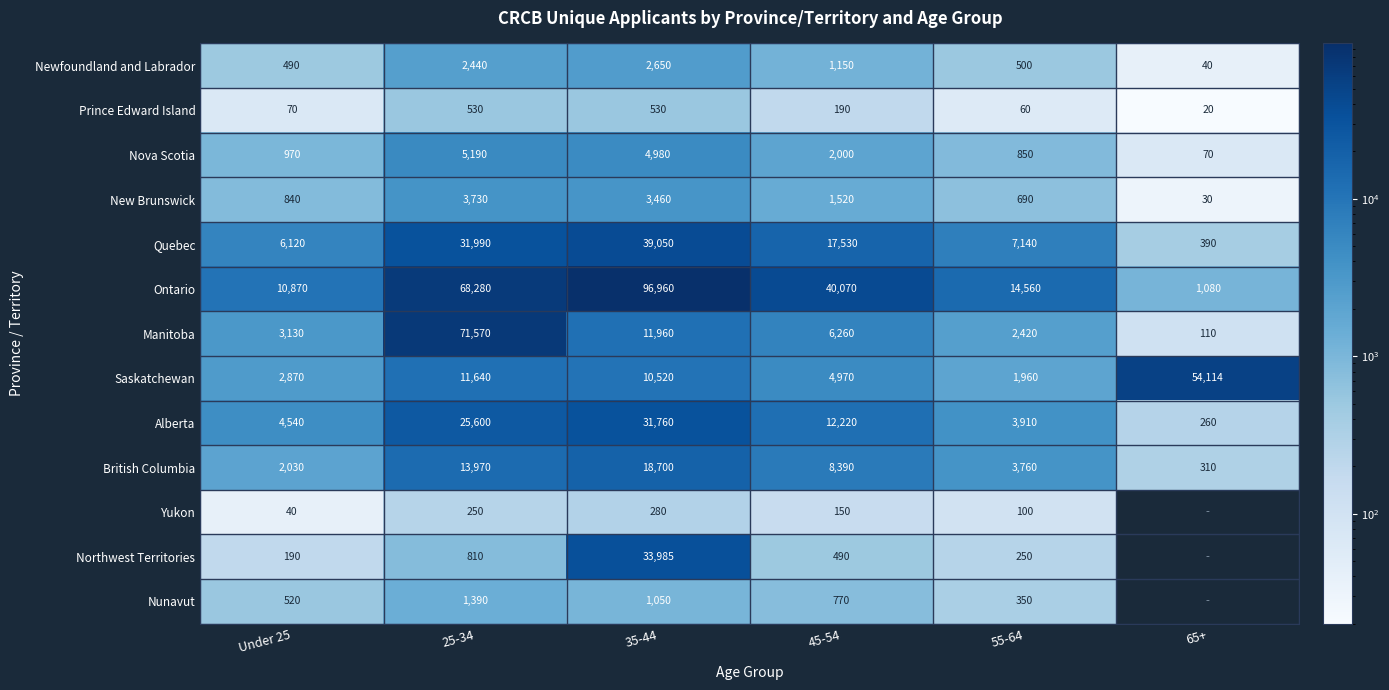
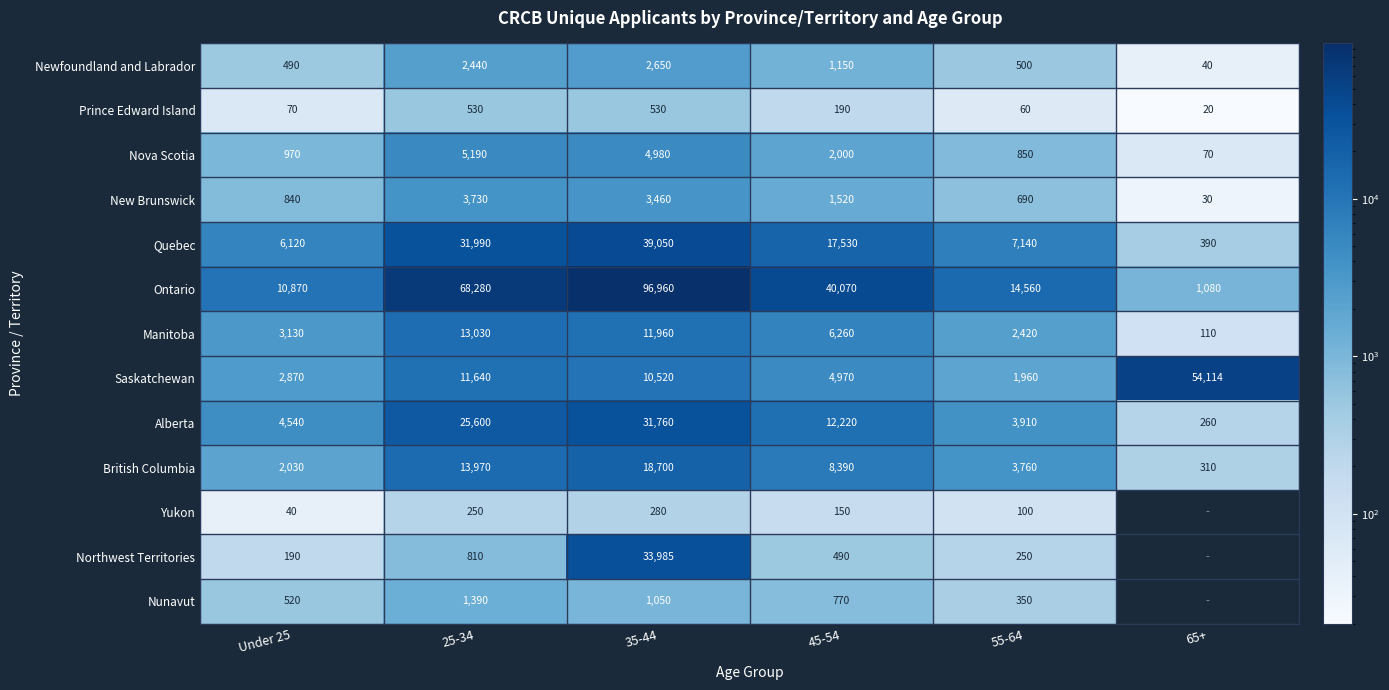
  {
    "Newfoundland and Labrador": {
      "Under 25": "490",
      "25-34": "2,440",
      "35-44": "2,650",
      "45-54": "1,150",
      "55-64": "500",
      "65+": "40"
    },
    "Prince Edward Island": {
      "Under 25": "70",
      "25-34": "530",
      "35-44": "530",
      "45-54": "190",
      "55-64": "60",
      "65+": "20"
    },
    "Nova Scotia": {
      "Under 25": "970",
      "25-34": "5,190",
      "35-44": "4,980",
      "45-54": "2,000",
      "55-64": "850",
      "65+": "70"
    },
    "New Brunswick": {
      "Under 25": "840",
      "25-34": "3,730",
      "35-44": "3,460",
      "45-54": "1,520",
      "55-64": "690",
      "65+": "30"
    },
    "Quebec": {
      "Under 25": "6,120",
      "25-34": "31,990",
      "35-44": "39,050",
      "45-54": "17,530",
      "55-64": "7,140",
      "65+": "390"
    },
    "Ontario": {
      "Under 25": "10,870",
      "25-34": "68,280",
      "35-44": "96,960",
      "45-54": "40,070",
      "55-64": "14,560",
      "65+": "1,080"
    },
    "Manitoba": {
      "Under 25": "3,130",
-     "25-34": "71,570",
+     "25-34": "13,030",
      "35-44": "11,960",
      "45-54": "6,260",
      "55-64": "2,420",
      "65+": "110"
    },
    "Saskatchewan": {
      "Under 25": "2,870",
      "25-34": "11,640",
      "35-44": "10,520",
      "45-54": "4,970",
      "55-64": "1,960",
      "65+": "54,114"
    },
    "Alberta": {
      "Under 25": "4,540",
      "25-34": "25,600",
      "35-44": "31,760",
      "45-54": "12,220",
      "55-64": "3,910",
      "65+": "260"
    },
    "British Columbia": {
      "Under 25": "2,030",
      "25-34": "13,970",
      "35-44": "18,700",
      "45-54": "8,390",
      "55-64": "3,760",
      "65+": "310"
    },
    "Yukon": {
      "Under 25": "40",
      "25-34": "250",
      "35-44": "280",
      "45-54": "150",
      "55-64": "100"
    },
    "Northwest Territories": {
      "Under 25": "190",
      "25-34": "810",
      "35-44": "33,985",
      "45-54": "490",
      "55-64": "250"
    },
    "Nunavut": {
      "Under 25": "520",
      "25-34": "1,390",
      "35-44": "1,050",
      "45-54": "770",
      "55-64": "350"
    }
  }
